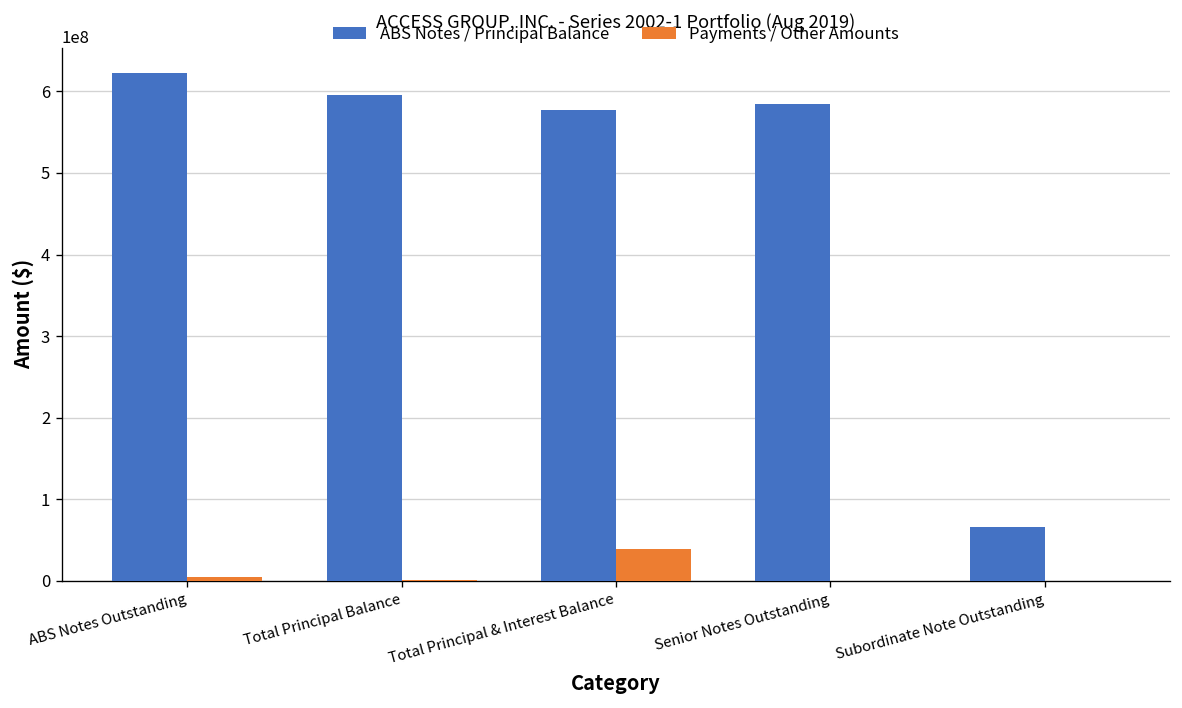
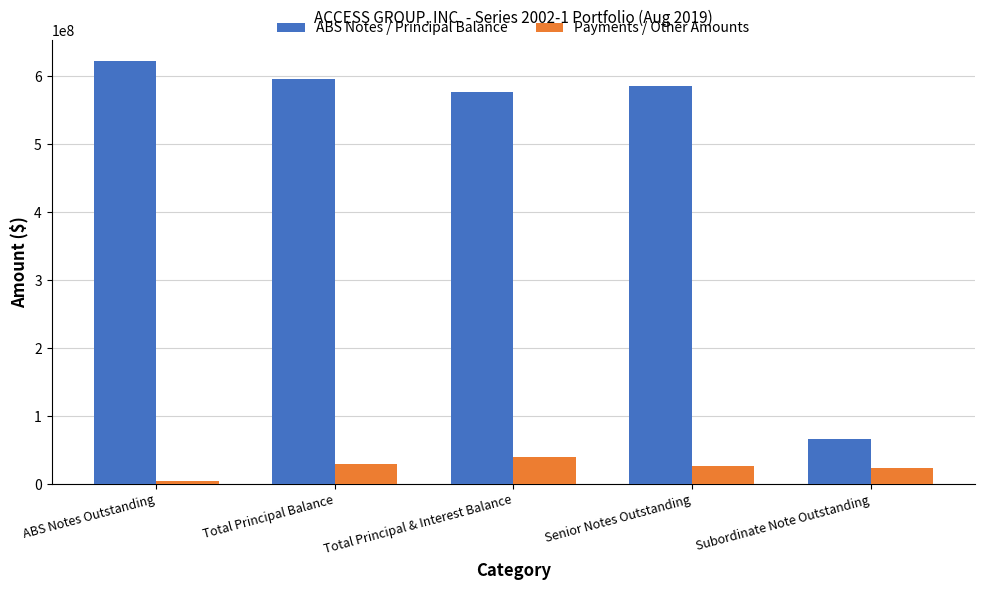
  {
    "ABS Notes / Principal Balance": {
      "ABS Notes Outstanding": 620000000,
      "Total Principal Balance": 600000000,
      "Total Principal & Interest Balance": 580000000,
      "Senior Notes Outstanding": 580000000,
      "Subordinate Note Outstanding": 70000000
    },
    "Payments / Other Amounts": {
      "ABS Notes Outstanding": 0,
-     "Total Principal Balance": 0,
+     "Total Principal Balance": 30000000,
      "Total Principal & Interest Balance": 40000000,
-     "Senior Notes Outstanding": 0,
-     "Subordinate Note Outstanding": 0
+     "Senior Notes Outstanding": 30000000,
+     "Subordinate Note Outstanding": 20000000
    }
  }
